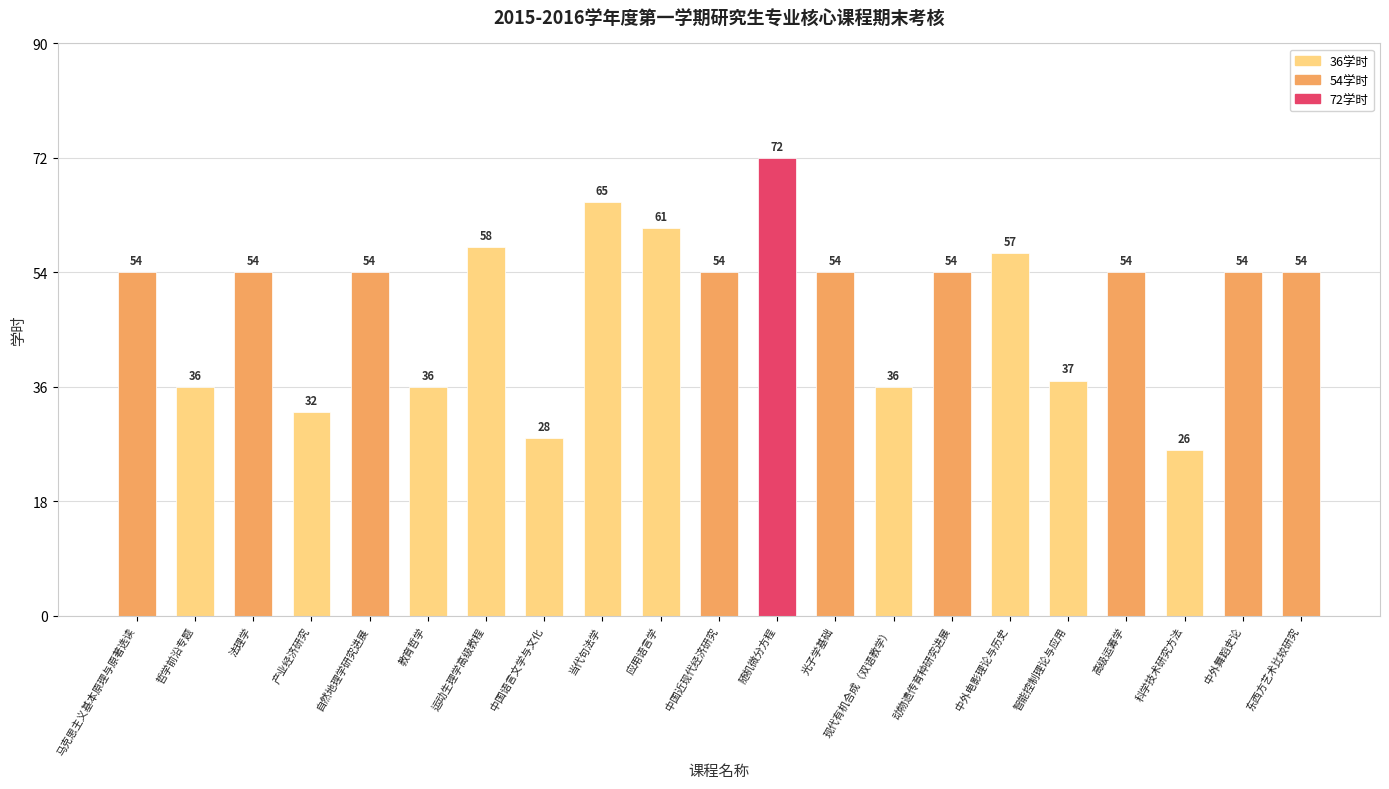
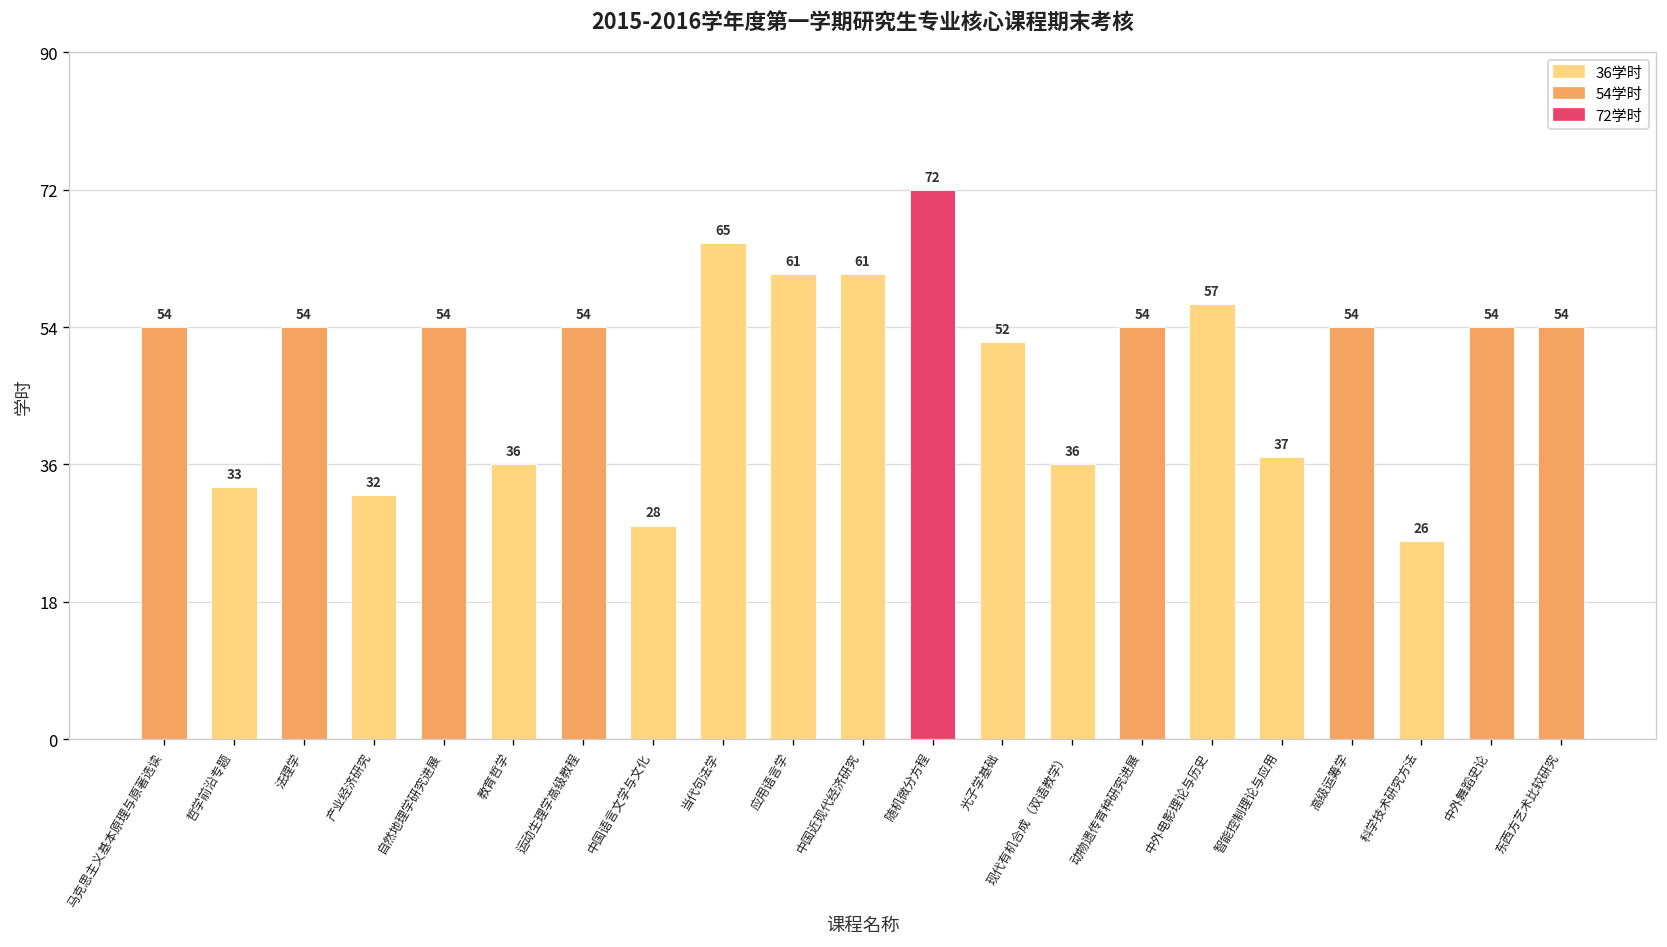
  {
    "马克思主义基本原理与原著选读": 54,
-   "哲学前沿专题": 36,
+   "哲学前沿专题": 33,
    "法理学": 54,
    "产业经济研究": 32,
    "自然地理学研究进展": 54,
    "教育哲学": 36,
-   "运动生理学高级教程": 58,
+   "运动生理学高级教程": 54,
    "中国语言文学与文化": 28,
    "当代句法学": 65,
    "应用语言学": 61,
-   "中国近现代经济研究": 54,
+   "中国近现代经济研究": 61,
    "随机微分方程": 72,
-   "光子学基础": 54,
+   "光子学基础": 52,
    "现代有机合成（双语教学）": 36,
    "动物遗传育种研究进展": 54,
    "中外电影理论与历史": 57,
    "智能控制理论与应用": 37,
    "高级运筹学": 54,
    "科学技术研究方法": 26,
    "中外舞蹈史论": 54,
    "东西方艺术比较研究": 54
  }
